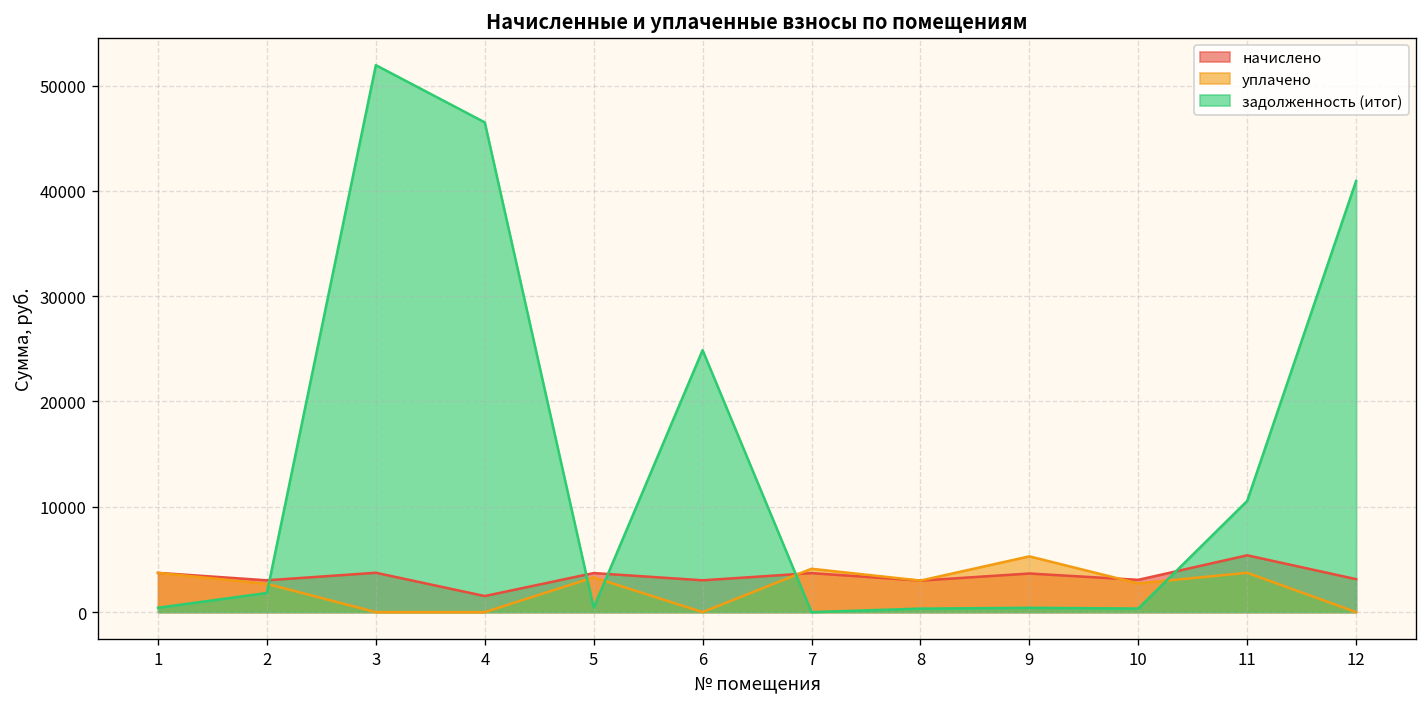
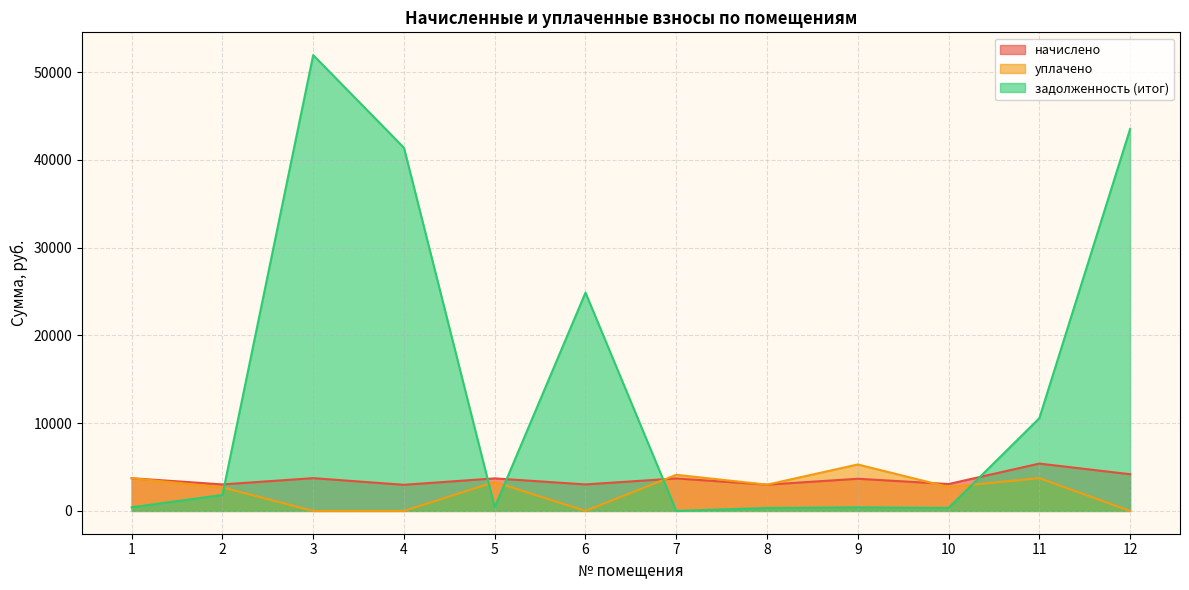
  {
    "начислено": {
      "2": 3000,
      "3": 4000,
-     "4": 2000,
+     "4": 3000,
      "5": 4000,
      "6": 3000,
      "7": 4000,
      "9": 4000,
      "10": 3000,
      "11": 5000,
-     "12": 3000
+     "12": 4000
    },
    "уплачено": {
      "2": 3000,
      "3": 0,
      "4": 0,
      "5": 3000,
      "6": 0,
      "7": 4000,
      "9": 5000,
      "10": 3000,
      "11": 4000,
      "12": 0
    },
    "задолженность (итог)": {
      "1": 0,
      "2": 2000,
      "3": 52000,
-     "4": 47000,
+     "4": 41000,
      "5": 0,
      "6": 25000,
      "7": 0,
      "8": 0,
      "9": 0,
      "10": 0,
      "11": 11000,
-     "12": 41000
+     "12": 44000
    }
  }
